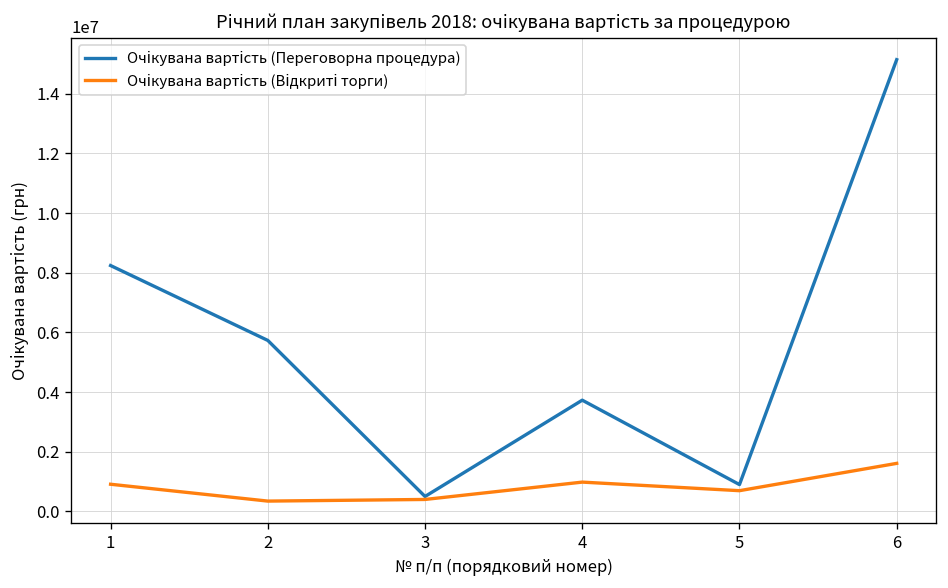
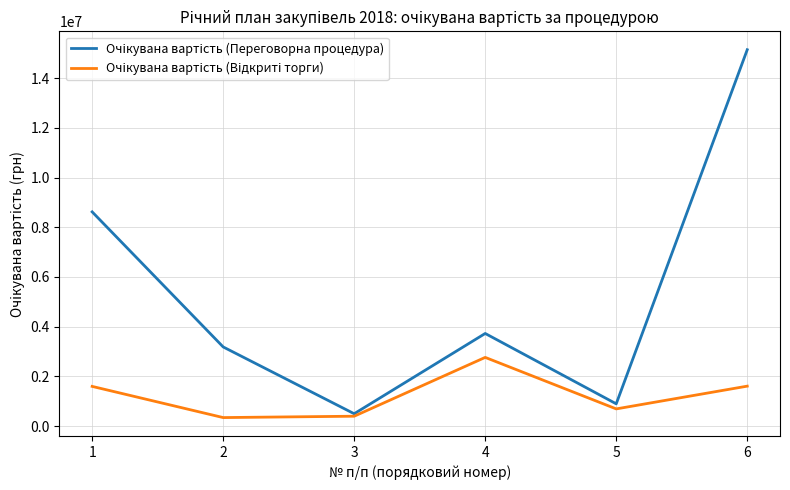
  {
    "Очікувана вартість (Переговорна процедура)": {
-     "1": 8200000,
-     "2": 5700000,
+     "1": 8600000,
+     "2": 3200000,
      "4": 3700000,
      "5": 900000,
      "6": 15100000
    },
    "Очікувана вартість (Відкриті торги)": {
-     "1": 900000,
+     "1": 1600000,
      "2": 300000,
-     "4": 1000000,
+     "4": 2800000,
      "5": 700000,
      "6": 1600000
    }
  }
